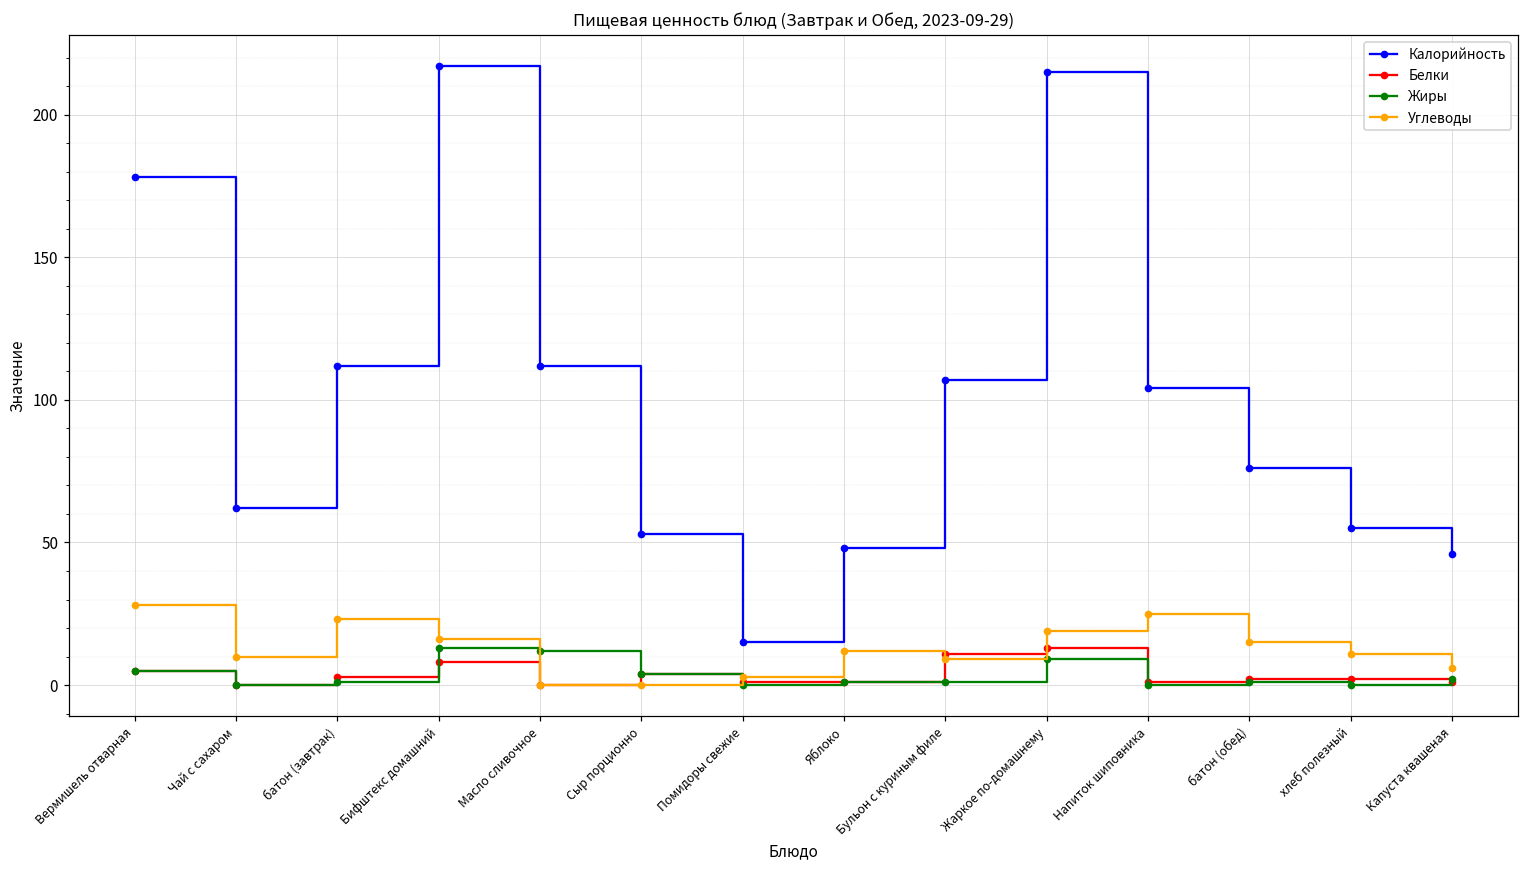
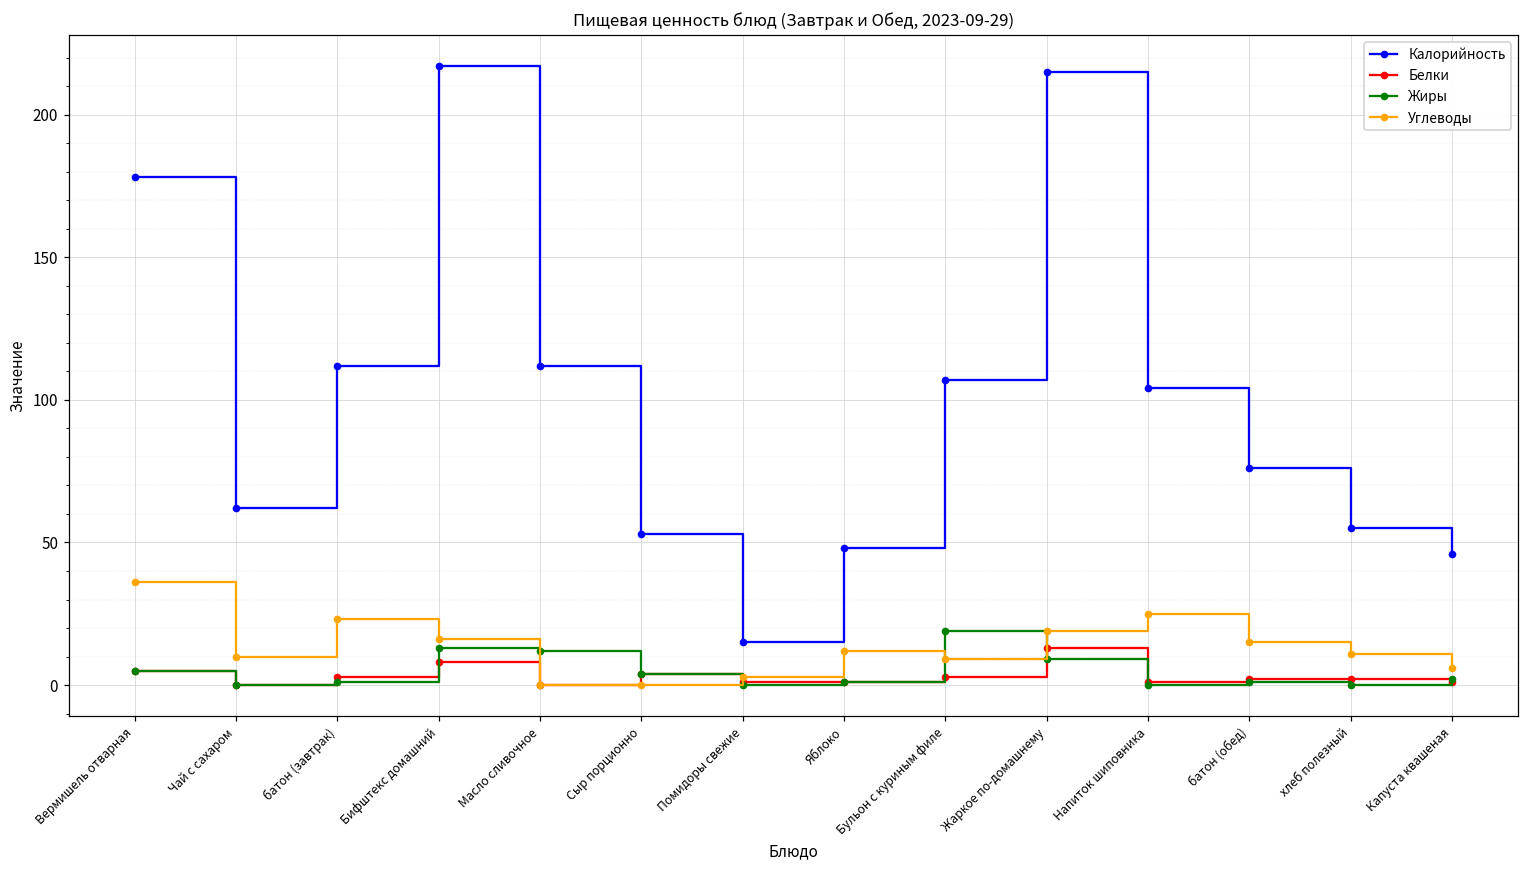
  {
    "Калорийность": {
      "Вермишель отварная": 178,
      "Чай с сахаром": 62,
      "батон (завтрак)": 112,
      "Бифштекс домашний": 217,
      "Масло сливочное": 112,
      "Сыр порционно": 53,
      "Помидоры свежие": 15,
      "Яблоко": 48,
      "Бульон с куриным филе": 107,
      "Жаркое по-домашнему": 215,
      "Напиток шиповника": 104,
      "батон (обед)": 76,
      "хлеб полезный": 55,
      "Капуста квашеная": 46
    },
    "Белки": {
      "батон (завтрак)": 3,
      "Бифштекс домашний": 8,
      "Помидоры свежие": 1,
-     "Бульон с куриным филе": 11,
+     "Бульон с куриным филе": 3,
      "Жаркое по-домашнему": 13,
      "Напиток шиповника": 1,
      "батон (обед)": 2,
      "хлеб полезный": 2,
      "Капуста квашеная": 1
    },
    "Жиры": {
      "батон (завтрак)": 1,
      "Бифштекс домашний": 13,
      "Масло сливочное": 12,
      "Помидоры свежие": 0,
-     "Бульон с куриным филе": 1,
+     "Бульон с куриным филе": 19,
      "Жаркое по-домашнему": 9,
      "Напиток шиповника": 0,
      "батон (обед)": 1,
      "хлеб полезный": 0,
      "Капуста квашеная": 2
    },
    "Углеводы": {
-     "Вермишель отварная": 28,
+     "Вермишель отварная": 36,
      "Чай с сахаром": 10,
      "батон (завтрак)": 23,
      "Бифштекс домашний": 16,
      "Сыр порционно": 0,
      "Помидоры свежие": 3,
      "Яблоко": 12,
      "Бульон с куриным филе": 9,
      "Жаркое по-домашнему": 19,
      "Напиток шиповника": 25,
      "батон (обед)": 15,
      "хлеб полезный": 11,
      "Капуста квашеная": 6
    }
  }
